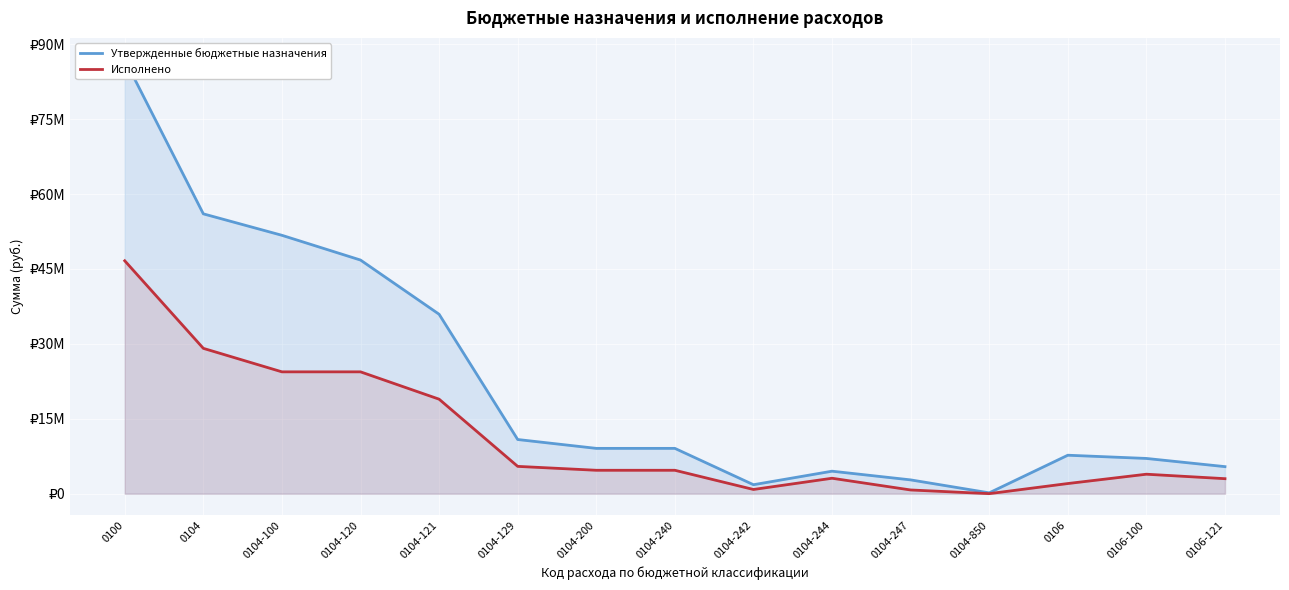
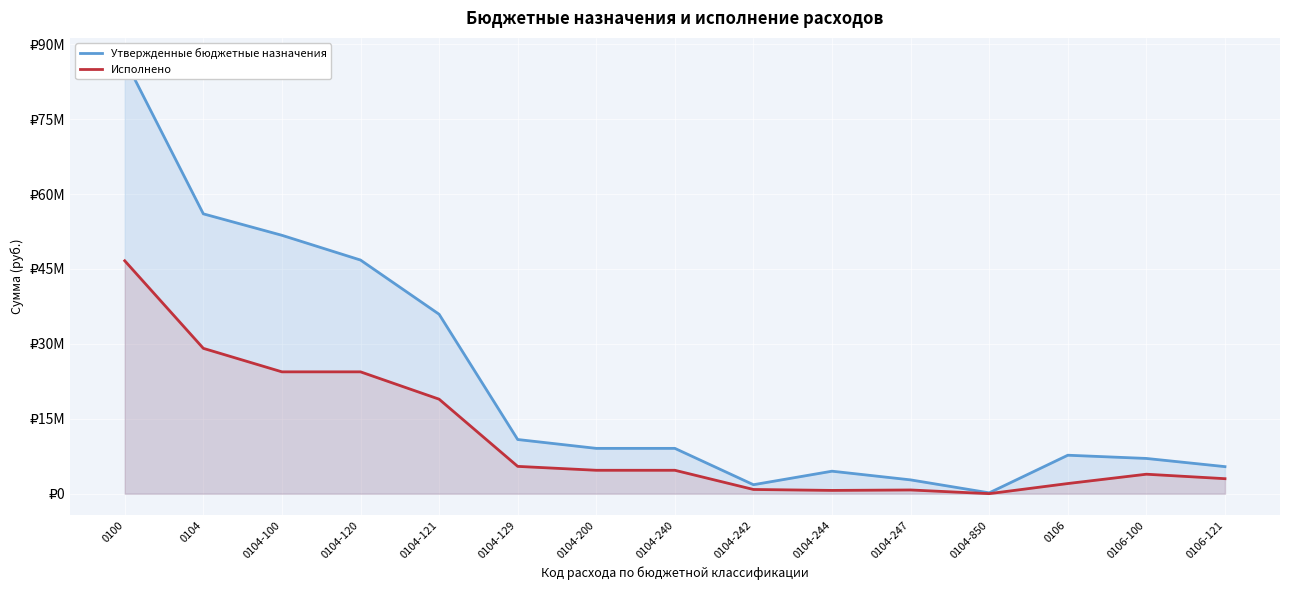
  {
    "Утвержденные бюджетные назначения": {
      "0104": "₽56М",
      "0104-100": "₽52М",
      "0104-120": "₽47М",
      "0104-121": "₽36М",
      "0104-129": "₽11М",
      "0104-200": "₽9М",
      "0104-240": "₽9М",
      "0104-242": "₽2М",
      "0104-244": "₽5М",
      "0104-247": "₽3М",
      "0106": "₽8М",
      "0106-100": "₽7М",
      "0106-121": "₽5М"
    },
    "Исполнено": {
      "0100": "₽47М",
      "0104": "₽29М",
      "0104-100": "₽24М",
      "0104-120": "₽24М",
      "0104-121": "₽19М",
      "0104-129": "₽5М",
      "0104-200": "₽5М",
      "0104-240": "₽5М",
      "0104-242": "₽1М",
-     "0104-244": "₽3М",
+     "0104-244": "₽1М",
      "0104-247": "₽1М",
      "0106": "₽2М",
      "0106-100": "₽4М",
      "0106-121": "₽3М"
    }
  }
